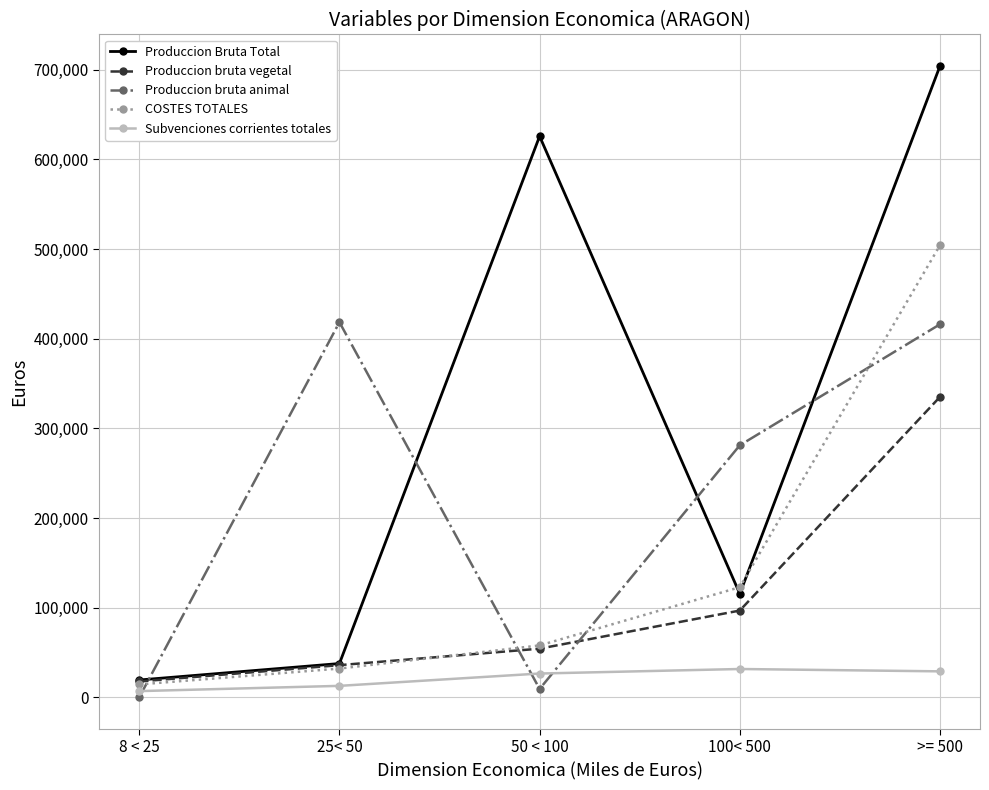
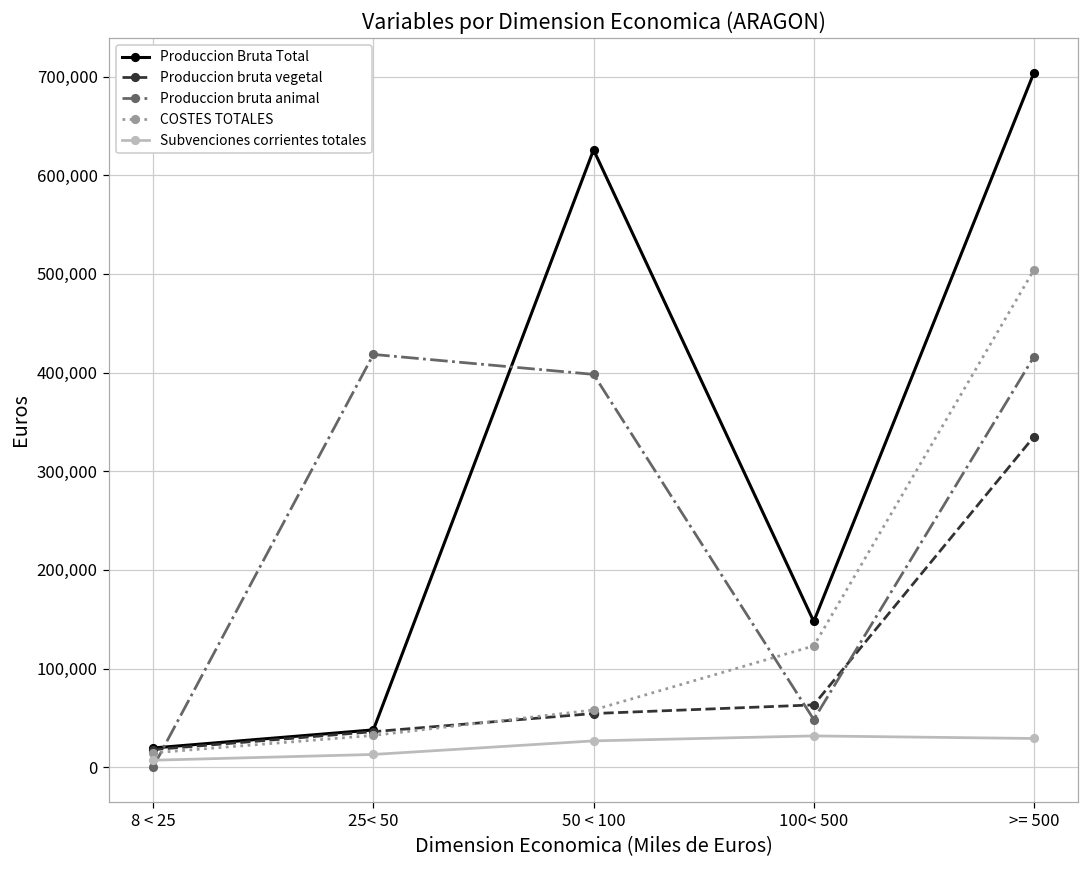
  {
    "Produccion Bruta Total": {
      "50 < 100": "630,000",
-     "100< 500": "120,000",
+     "100< 500": "150,000",
      ">= 500": "700,000"
    },
    "Produccion bruta vegetal": {
      "50 < 100": "50,000",
-     "100< 500": "100,000",
+     "100< 500": "60,000",
      ">= 500": "340,000"
    },
    "Produccion bruta animal": {
      "8 < 25": "0",
      "25< 50": "420,000",
-     "50 < 100": "10,000",
-     "100< 500": "280,000",
+     "50 < 100": "400,000",
+     "100< 500": "50,000",
      ">= 500": "420,000"
    }
  }
